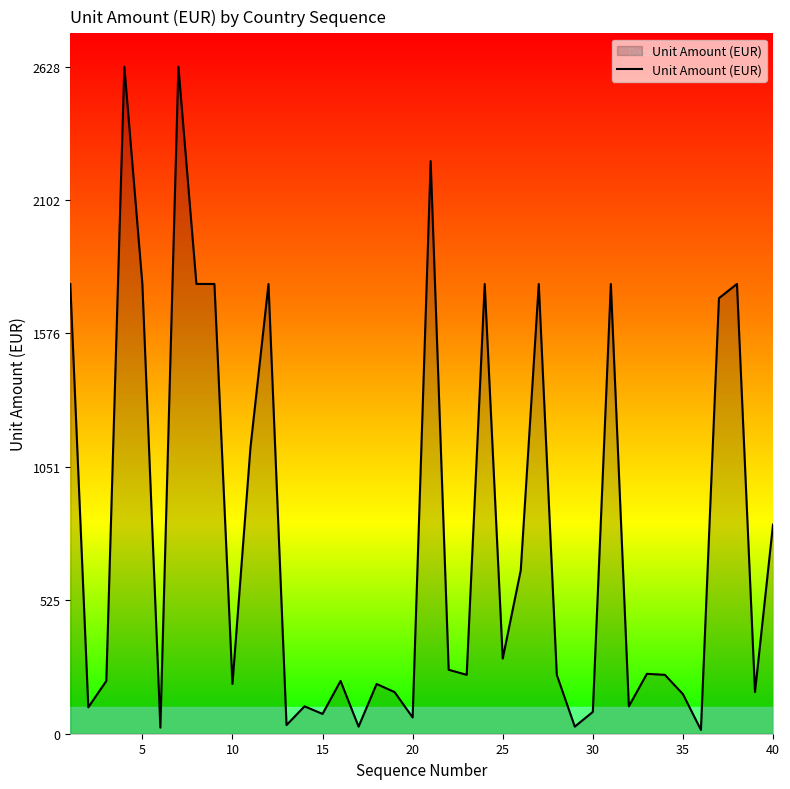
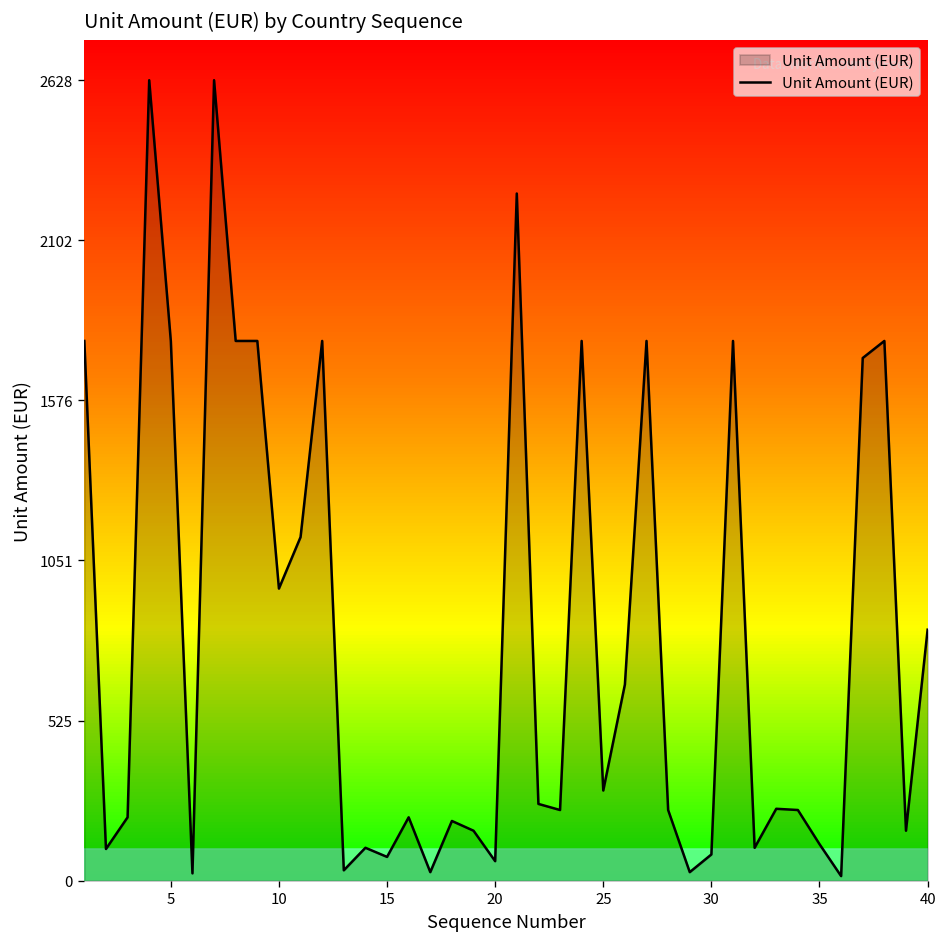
  {
    "5": 1770,
-   "10": 200,
+   "10": 960,
    "25": 300,
-   "35": 160,
+   "35": 120,
    "40": 820
  }
